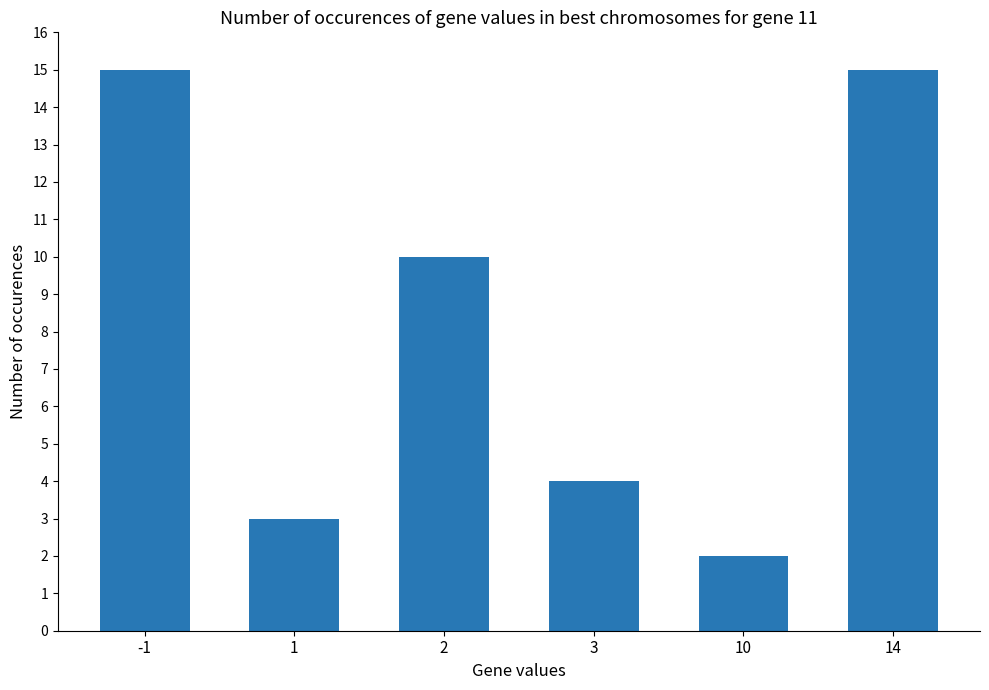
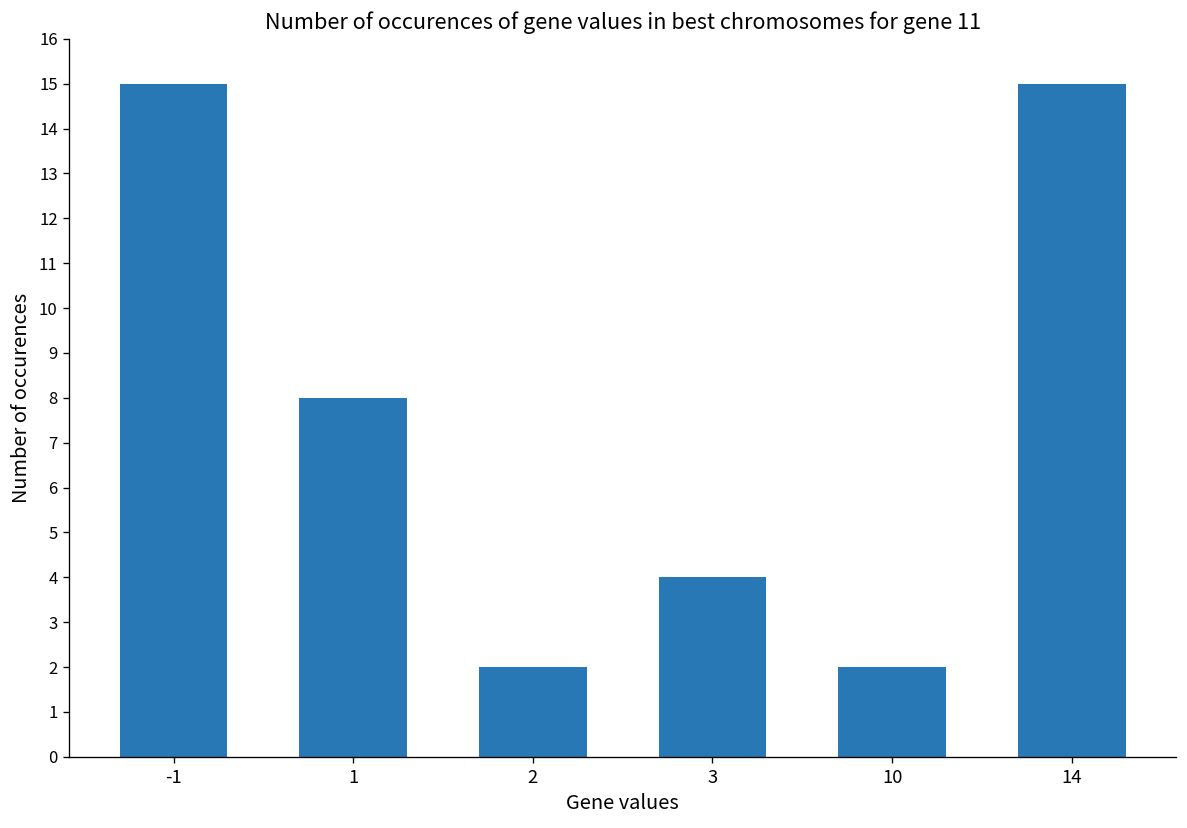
  {
    "-1": 15,
-   "1": 3,
-   "2": 10,
+   "1": 8,
+   "2": 2,
    "3": 4,
    "10": 2,
    "14": 15
  }
